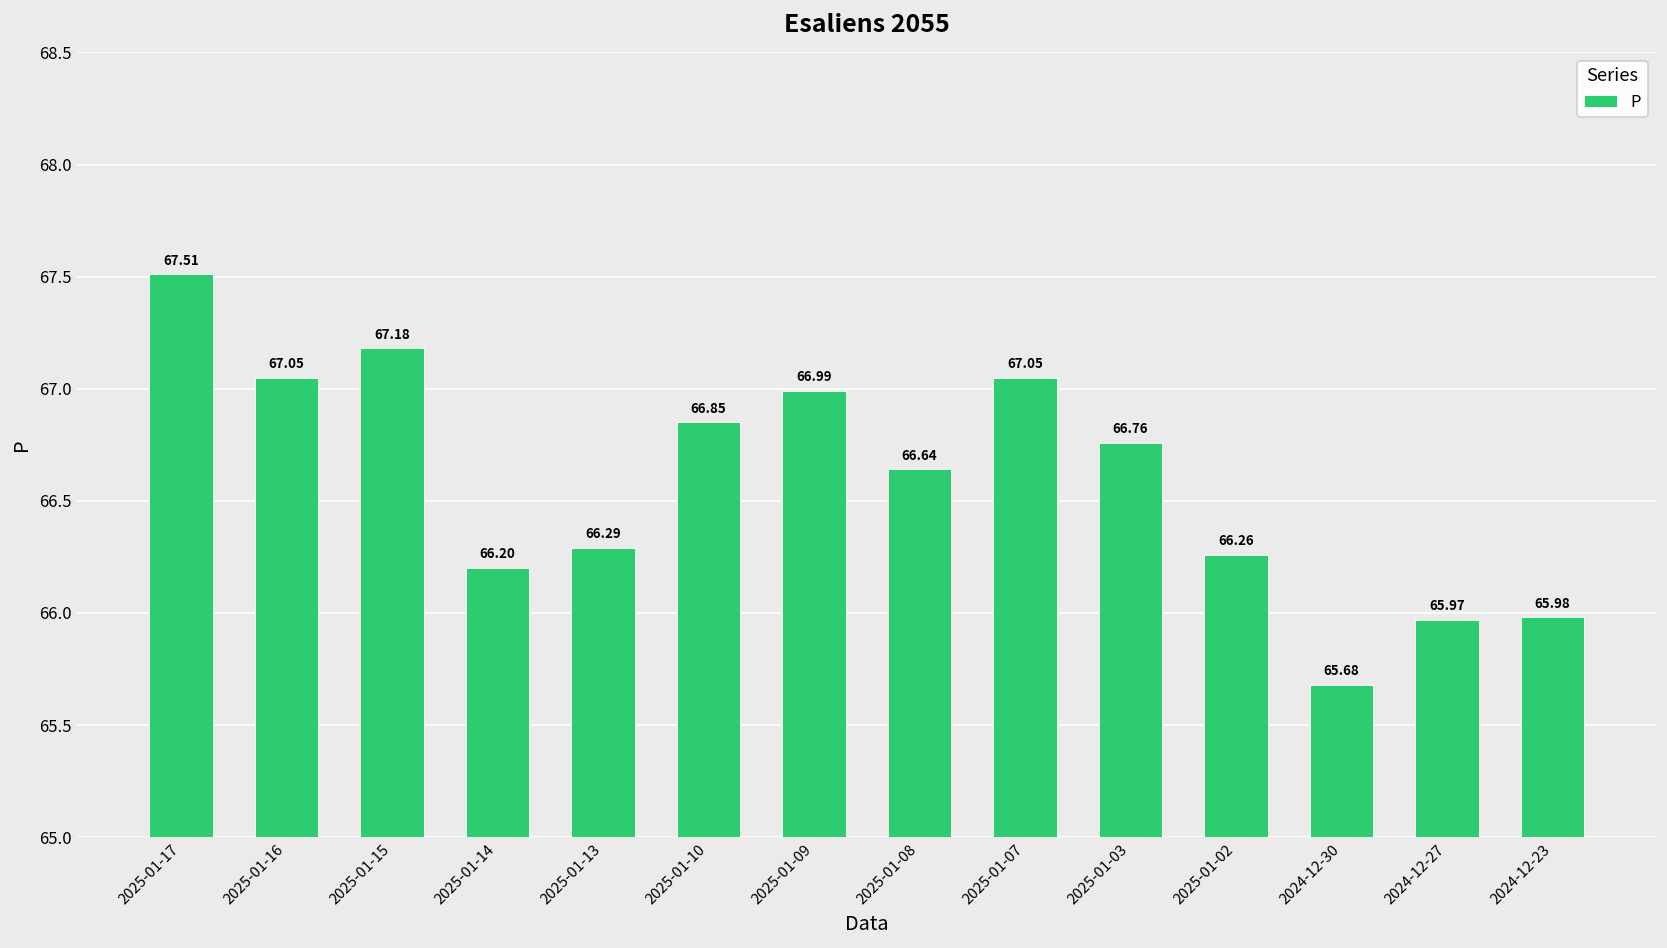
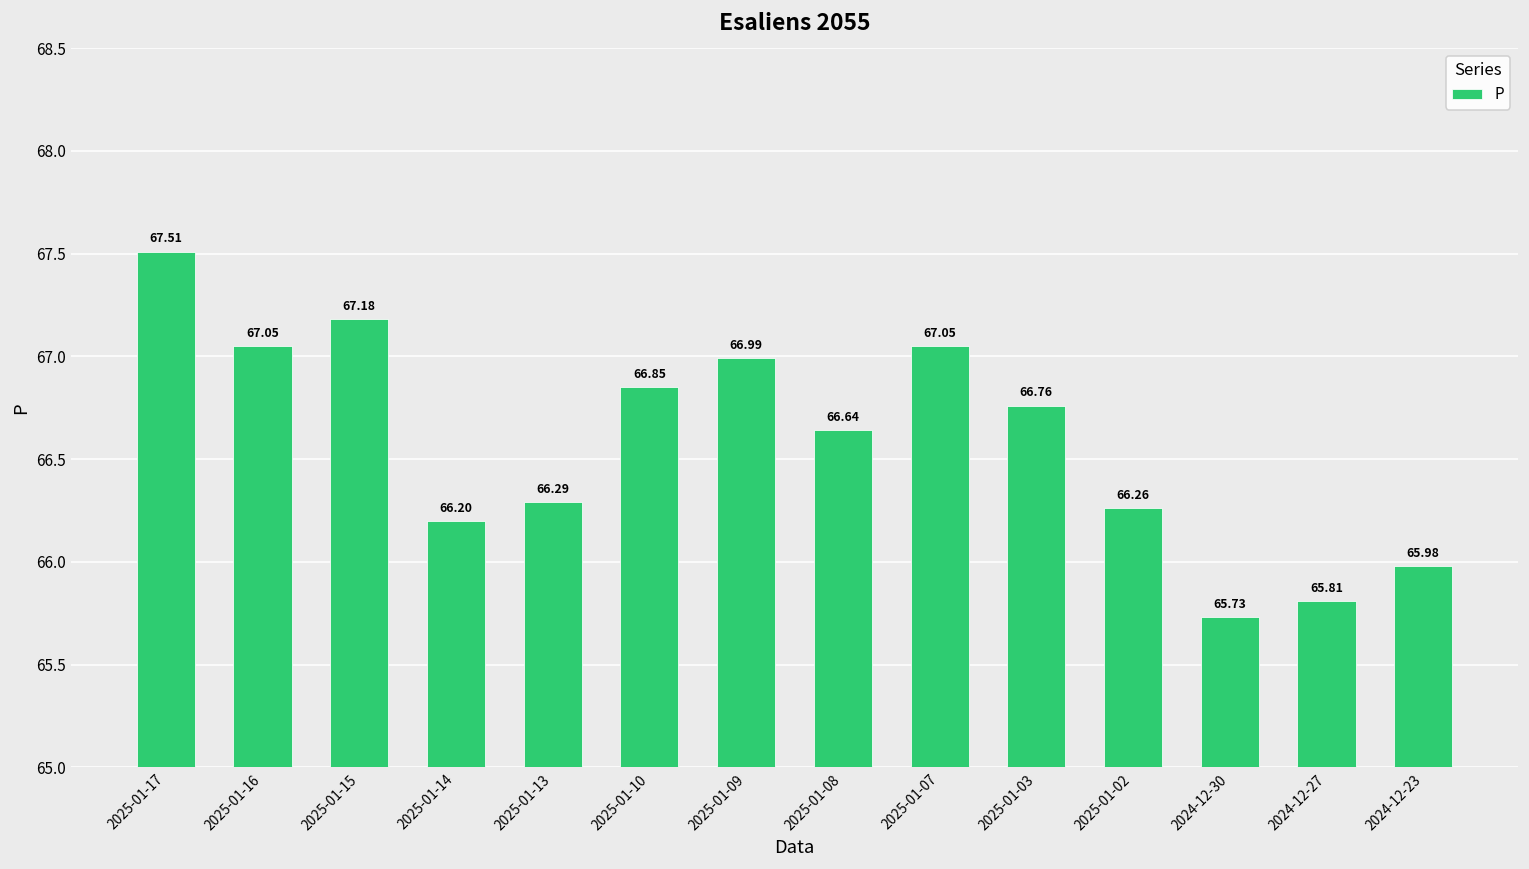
  {
    "2025-01-17": 67.51,
    "2025-01-16": 67.05,
    "2025-01-15": 67.18,
    "2025-01-14": 66.20,
    "2025-01-13": 66.29,
    "2025-01-10": 66.85,
    "2025-01-09": 66.99,
    "2025-01-08": 66.64,
    "2025-01-07": 67.05,
    "2025-01-03": 66.76,
    "2025-01-02": 66.26,
-   "2024-12-30": 65.68,
-   "2024-12-27": 65.97,
+   "2024-12-30": 65.73,
+   "2024-12-27": 65.81,
    "2024-12-23": 65.98
  }
